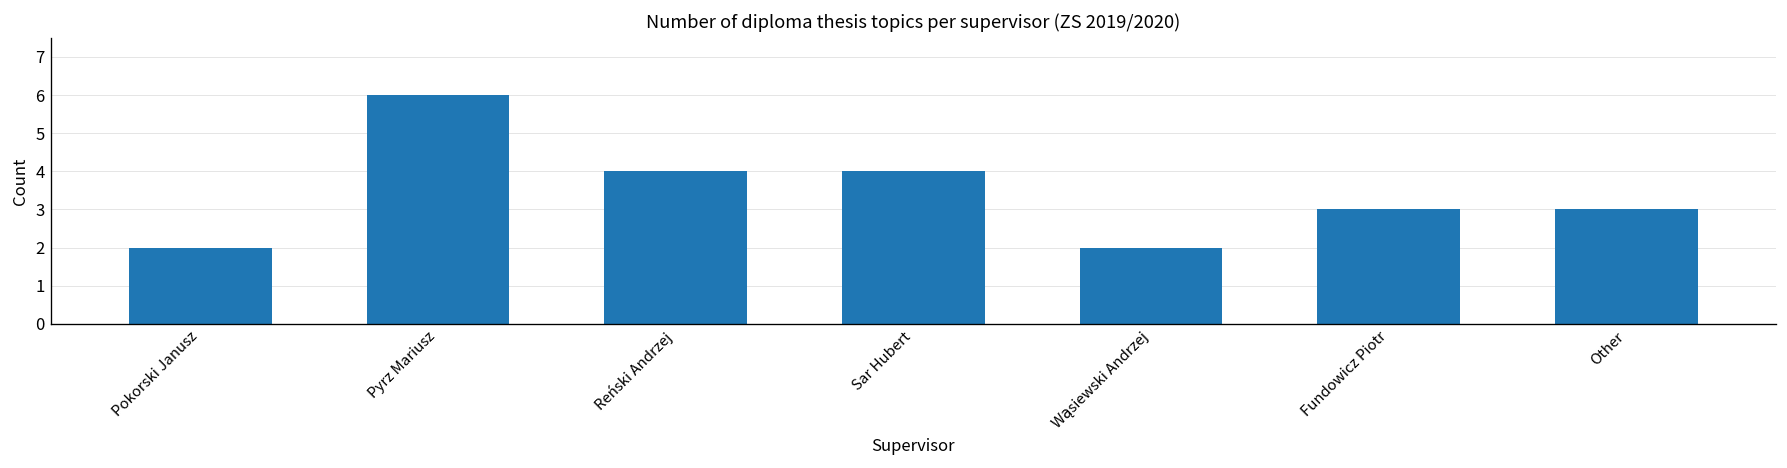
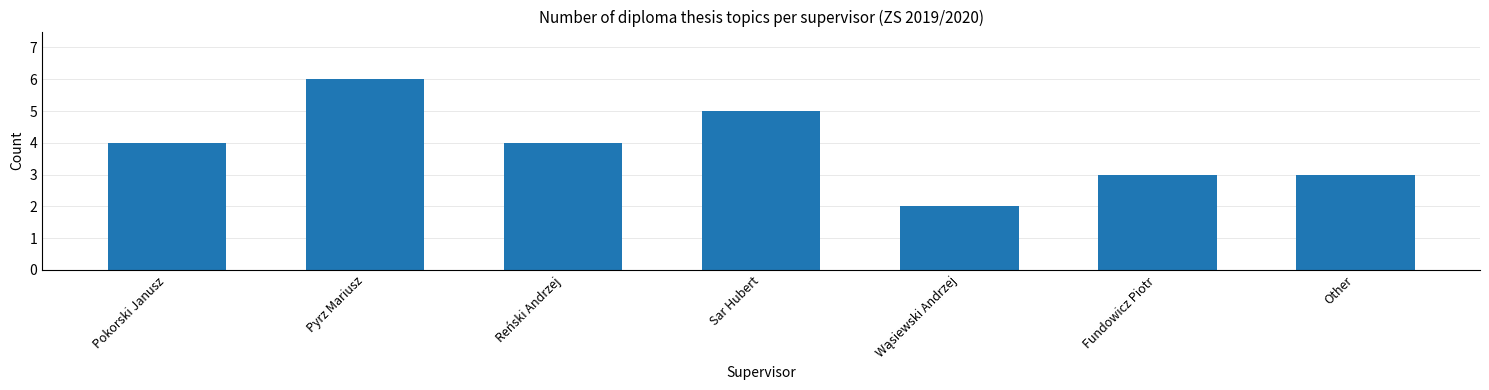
  {
-   "Pokorski Janusz": 2,
+   "Pokorski Janusz": 4,
    "Pyrz Mariusz": 6,
    "Reński Andrzej": 4,
-   "Sar Hubert": 4,
+   "Sar Hubert": 5,
    "Wąsiewski Andrzej": 2,
    "Fundowicz Piotr": 3,
    "Other": 3
  }
